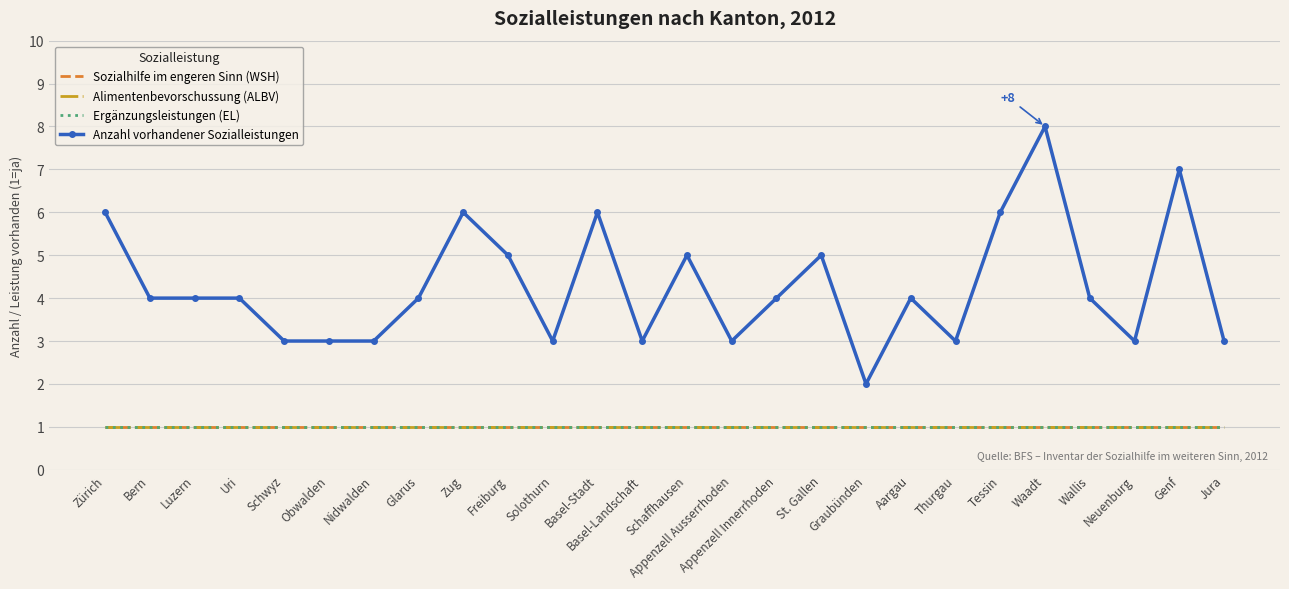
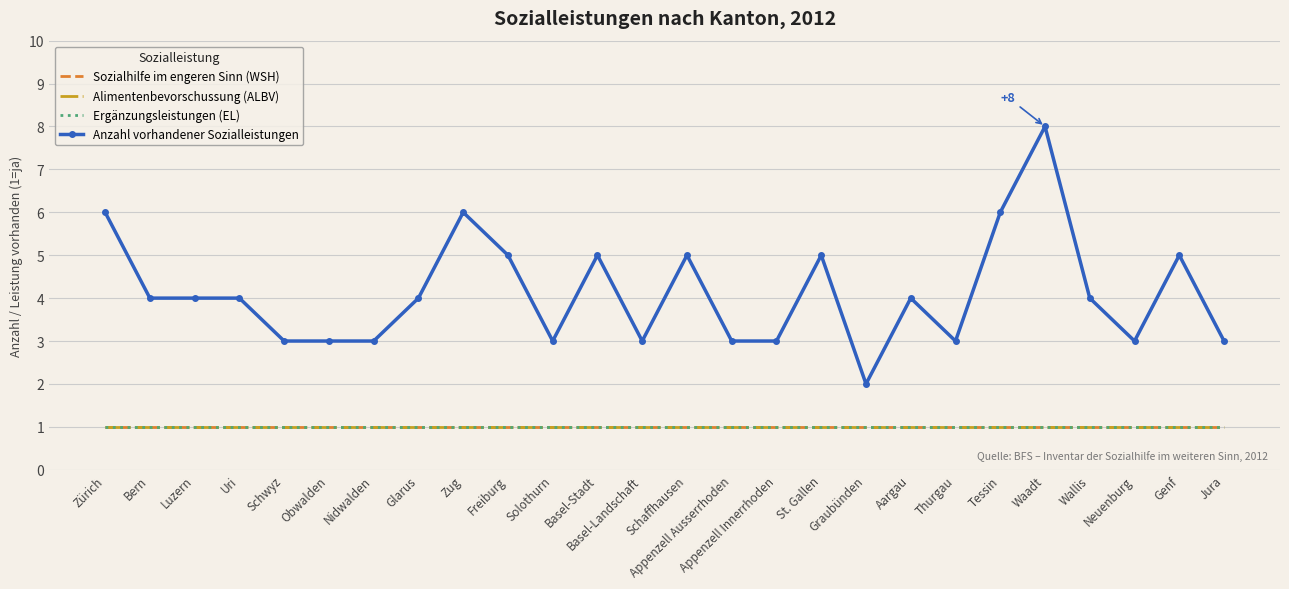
  {
    "Ergänzungsleistungen (EL)": {
      "Zürich": 1,
      "Bern": 1,
      "Luzern": 1,
      "Uri": 1,
      "Schwyz": 1,
      "Obwalden": 1,
      "Nidwalden": 1,
      "Glarus": 1,
      "Zug": 1,
      "Freiburg": 1,
      "Solothurn": 1,
      "Basel-Stadt": 1,
      "Basel-Landschaft": 1,
      "Schaffhausen": 1,
      "Appenzell Ausserrhoden": 1,
      "Appenzell Innerrhoden": 1,
      "St. Gallen": 1,
      "Graubünden": 1,
      "Aargau": 1,
      "Thurgau": 1
    },
    "Anzahl vorhandener Sozialleistungen": {
      "Zürich": 6,
      "Bern": 4,
      "Luzern": 4,
      "Uri": 4,
      "Schwyz": 3,
      "Obwalden": 3,
      "Nidwalden": 3,
      "Glarus": 4,
      "Zug": 6,
      "Freiburg": 5,
      "Solothurn": 3,
-     "Basel-Stadt": 6,
+     "Basel-Stadt": 5,
      "Basel-Landschaft": 3,
      "Schaffhausen": 5,
      "Appenzell Ausserrhoden": 3,
-     "Appenzell Innerrhoden": 4,
+     "Appenzell Innerrhoden": 3,
      "St. Gallen": 5,
      "Graubünden": 2,
      "Aargau": 4,
      "Thurgau": 3,
      "Tessin": 6,
      "Wallis": 4,
      "Neuenburg": 3,
-     "Genf": 7,
+     "Genf": 5,
      "Jura": 3
    }
  }
